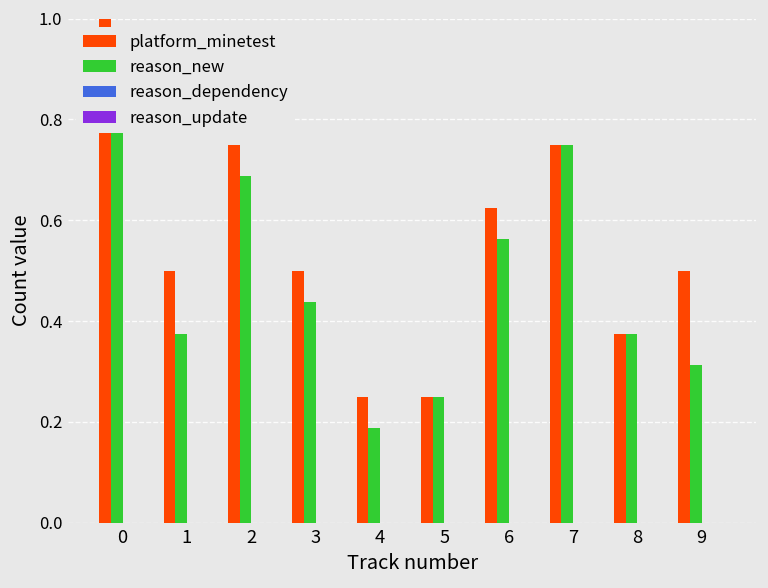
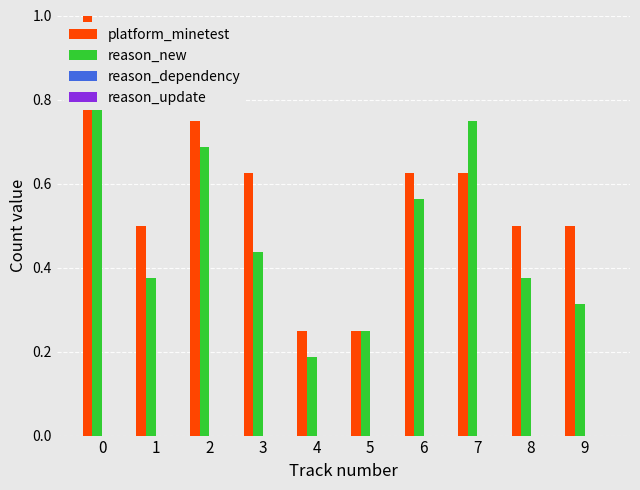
  {
    "platform_minetest": {
      "0": 1.00,
      "1": 0.50,
      "2": 0.75,
-     "3": 0.50,
+     "3": 0.63,
      "4": 0.25,
      "5": 0.25,
      "6": 0.63,
-     "7": 0.75,
-     "8": 0.38,
+     "7": 0.63,
+     "8": 0.50,
      "9": 0.50
    },
    "reason_new": {
      "1": 0.38,
      "2": 0.69,
      "3": 0.44,
      "4": 0.19,
      "5": 0.25,
      "6": 0.56,
      "7": 0.75,
      "8": 0.38,
      "9": 0.31
    },
    "reason_dependency": {
      "0": 0.00,
      "1": 0.00,
      "2": 0.00,
      "3": 0.00,
      "4": 0.00,
      "5": 0.00,
      "6": 0.00,
      "7": 0.00,
      "8": 0.00,
      "9": 0.00
    },
    "reason_update": {
      "0": 0.00,
      "1": 0.00,
      "2": 0.00,
      "3": 0.00,
      "4": 0.00,
      "5": 0.00,
      "6": 0.00,
      "7": 0.00,
      "8": 0.00,
      "9": 0.00
    }
  }
